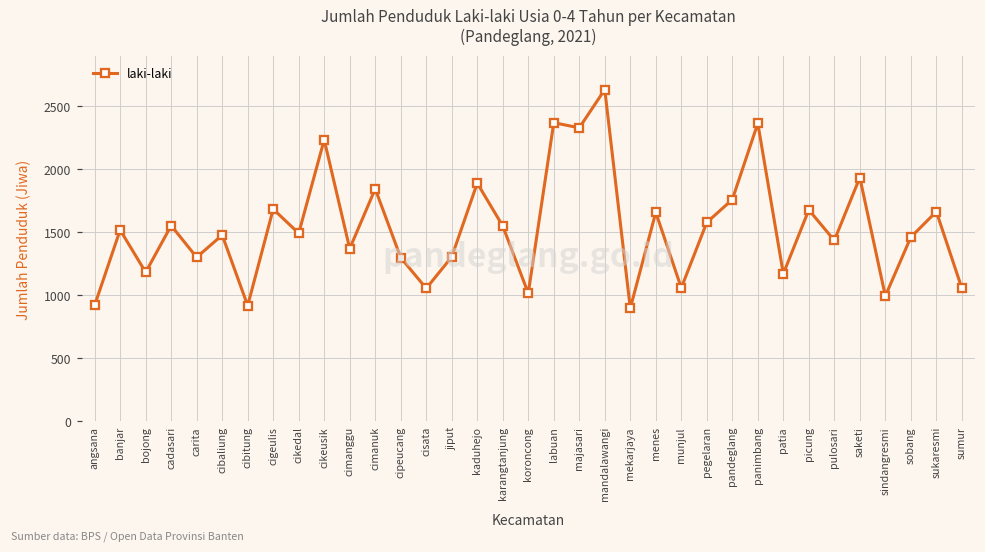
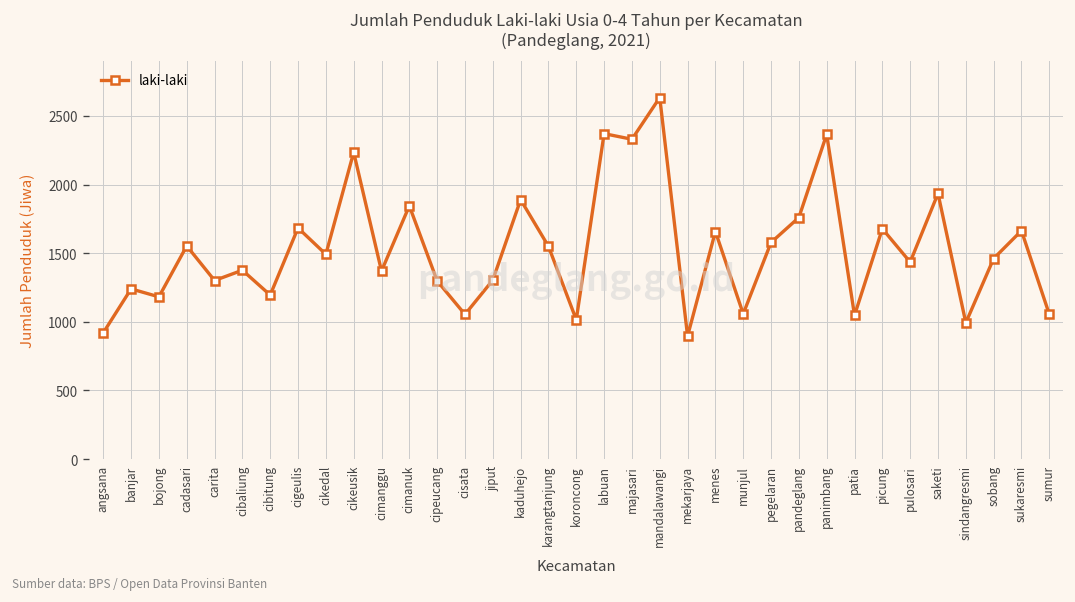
  {
    "angsana": 920,
-   "banjar": 1520,
+   "banjar": 1240,
    "bojong": 1180,
    "cadasari": 1550,
    "carita": 1300,
-   "cibaliung": 1480,
-   "cibitung": 920,
+   "cibaliung": 1380,
+   "cibitung": 1200,
    "cigeulis": 1680,
    "cikedal": 1490,
    "cikeusik": 2240,
    "cimanggu": 1370,
    "cimanuk": 1850,
    "cipeucang": 1300,
    "cisata": 1050,
    "jiput": 1300,
    "kaduhejo": 1890,
    "karangtanjung": 1550,
    "koroncong": 1020,
    "labuan": 2370,
    "majasari": 2330,
    "mandalawangi": 2630,
    "mekarjaya": 900,
    "menes": 1660,
    "munjul": 1060,
    "pegelaran": 1580,
    "pandeglang": 1760,
    "panimbang": 2370,
-   "patia": 1170,
+   "patia": 1050,
    "picung": 1680,
    "pulosari": 1440,
    "saketi": 1940,
    "sindangresmi": 990,
    "sobang": 1460,
    "sukaresmi": 1660,
    "sumur": 1060
  }
